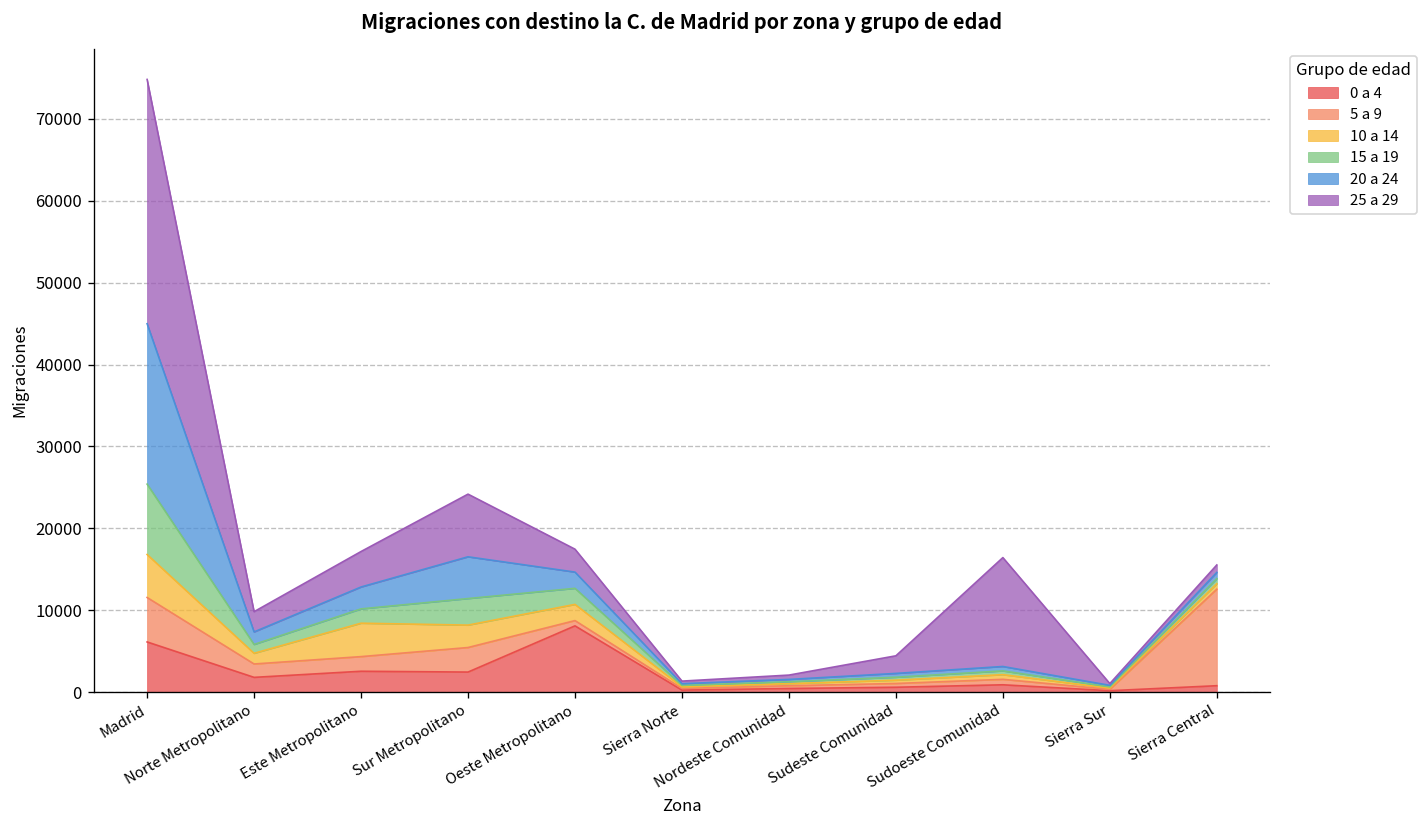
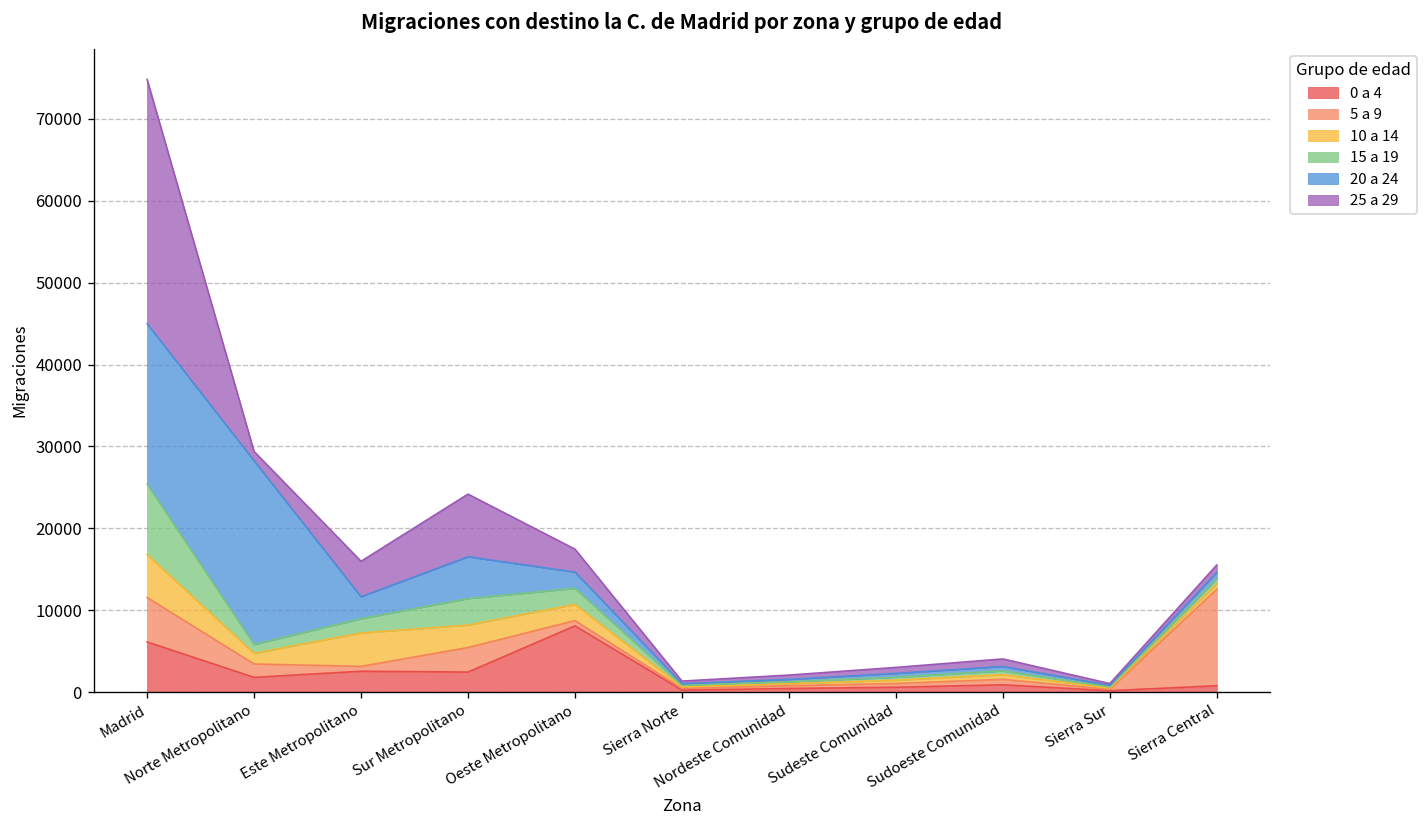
  {
    "0 a 4": {
      "Madrid": 6000,
      "Norte Metropolitano": 2000,
      "Este Metropolitano": 3000,
      "Sur Metropolitano": 2000,
      "Oeste Metropolitano": 8000,
      "Sudeste Comunidad": 1000,
      "Sudoeste Comunidad": 1000,
      "Sierra Central": 1000
    },
    "5 a 9": {
      "Madrid": 5000,
      "Norte Metropolitano": 2000,
-     "Este Metropolitano": 2000,
+     "Este Metropolitano": 1000,
      "Sur Metropolitano": 3000,
      "Oeste Metropolitano": 1000,
      "Sudeste Comunidad": 0,
      "Sudoeste Comunidad": 1000,
      "Sierra Central": 12000
    },
    "10 a 14": {
      "Madrid": 5000,
      "Norte Metropolitano": 1000,
      "Este Metropolitano": 4000,
      "Sur Metropolitano": 3000,
      "Oeste Metropolitano": 2000,
      "Sudoeste Comunidad": 1000,
      "Sierra Central": 1000
    },
    "15 a 19": {
      "Madrid": 9000,
      "Norte Metropolitano": 1000,
      "Este Metropolitano": 2000,
      "Sur Metropolitano": 3000,
      "Oeste Metropolitano": 2000,
      "Sudoeste Comunidad": 0,
      "Sierra Central": 1000
    },
    "20 a 24": {
      "Madrid": 20000,
-     "Norte Metropolitano": 2000,
+     "Norte Metropolitano": 22000,
      "Este Metropolitano": 3000,
      "Sur Metropolitano": 5000,
      "Oeste Metropolitano": 2000,
      "Sudeste Comunidad": 0,
      "Sudoeste Comunidad": 1000,
      "Sierra Central": 1000
    },
    "25 a 29": {
      "Madrid": 30000,
-     "Norte Metropolitano": 2000,
+     "Norte Metropolitano": 1000,
      "Este Metropolitano": 4000,
      "Sur Metropolitano": 8000,
      "Oeste Metropolitano": 3000,
      "Nordeste Comunidad": 1000,
-     "Sudeste Comunidad": 2000,
-     "Sudoeste Comunidad": 13000,
+     "Sudeste Comunidad": 1000,
+     "Sudoeste Comunidad": 1000,
      "Sierra Central": 1000
    }
  }
